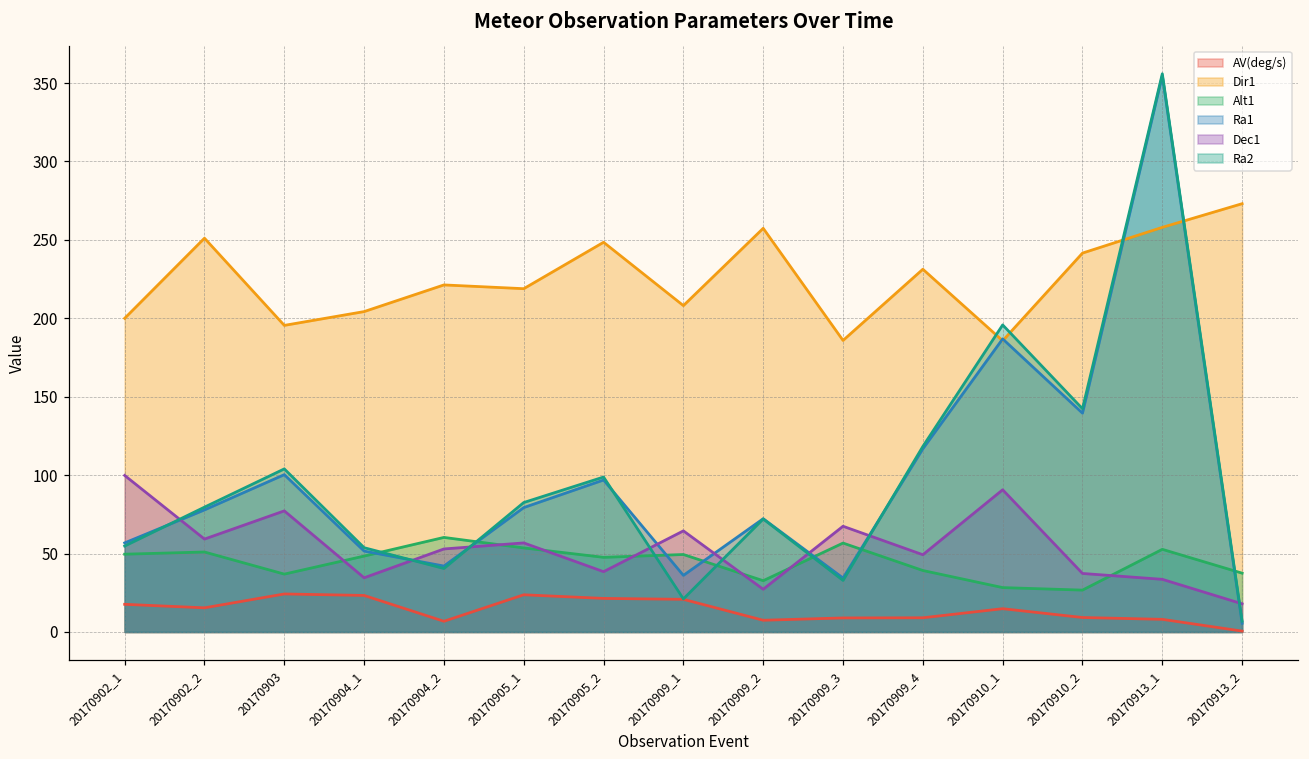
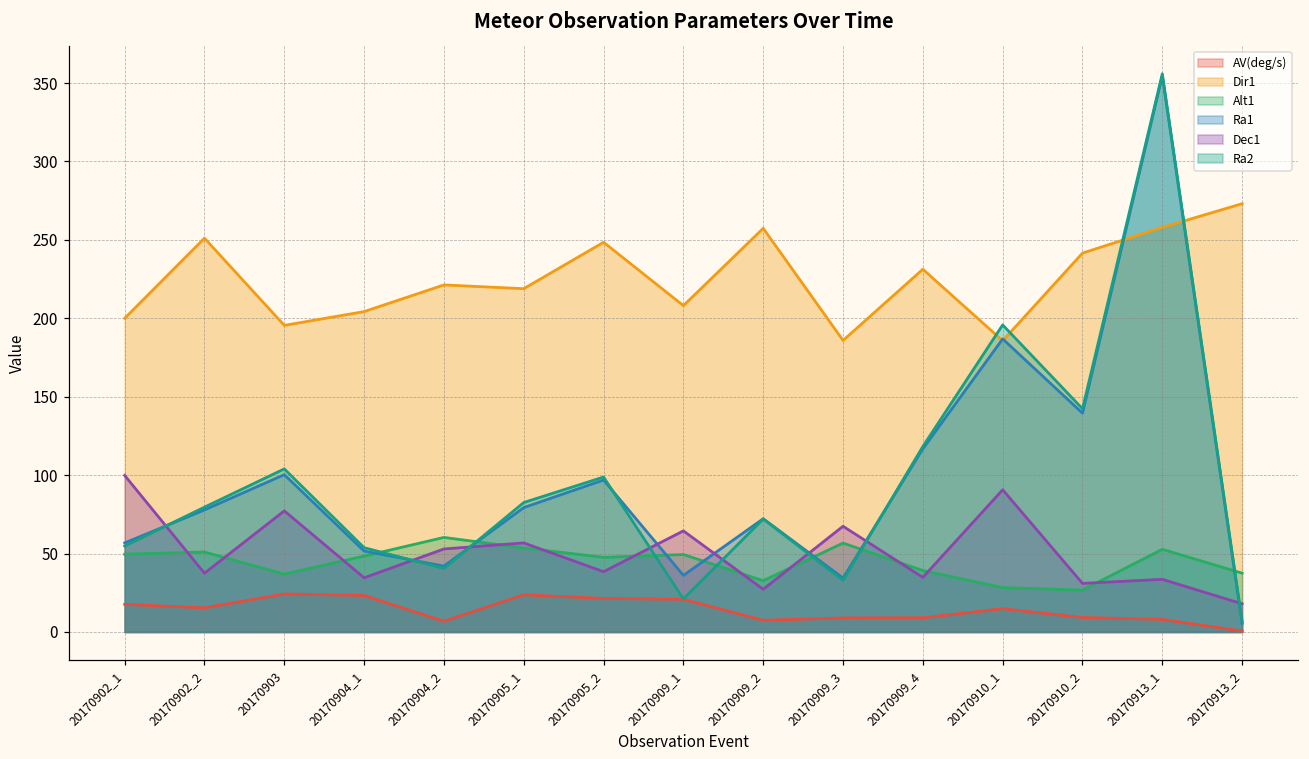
  {
    "Dec1": {
      "20170902_1": 100,
-     "20170902_2": 59,
+     "20170902_2": 37,
      "20170903": 77,
      "20170904_1": 35,
      "20170904_2": 53,
      "20170905_1": 57,
      "20170905_2": 38,
      "20170909_1": 64,
      "20170909_2": 27,
      "20170909_3": 67,
-     "20170909_4": 49,
+     "20170909_4": 35,
      "20170910_1": 91,
-     "20170910_2": 37,
+     "20170910_2": 31,
      "20170913_1": 34,
      "20170913_2": 18
    }
  }
